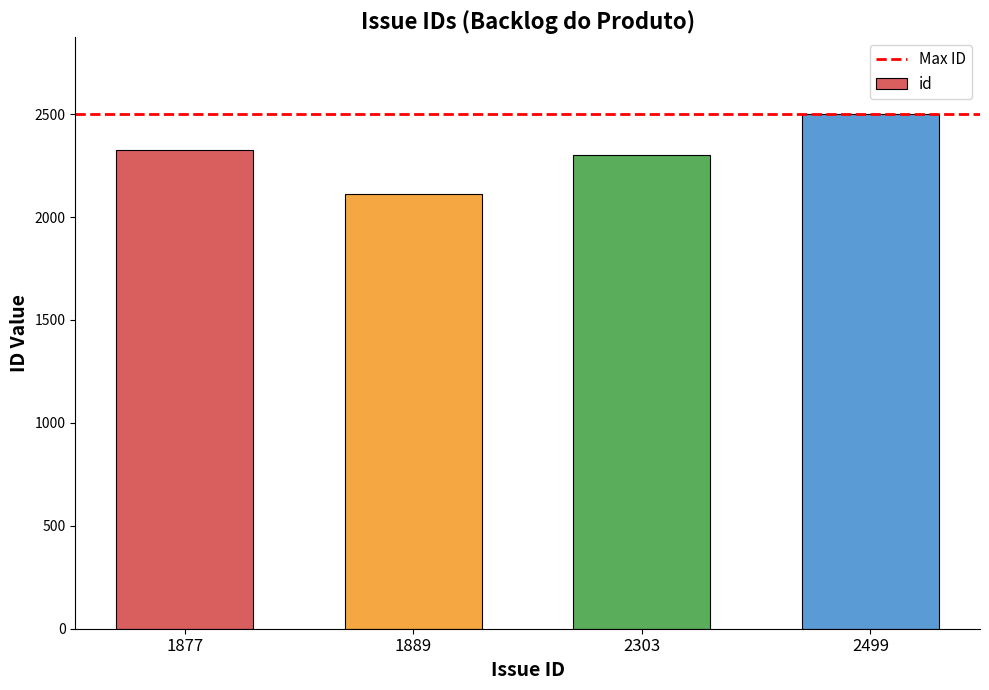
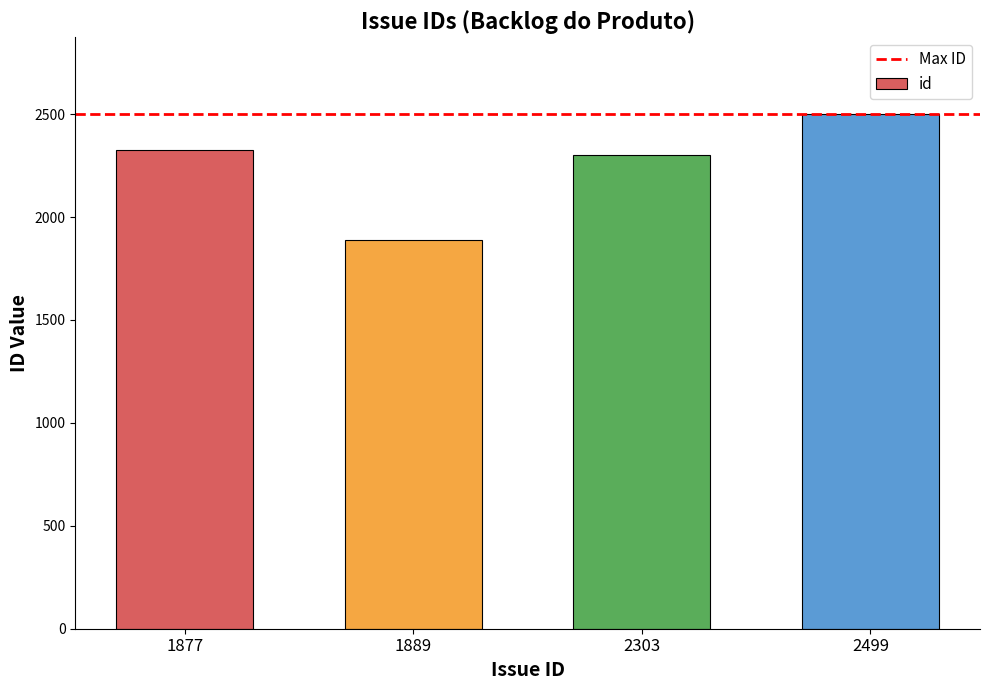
  {
    "1877": 2330,
-   "1889": 2110,
+   "1889": 1890,
    "2303": 2300,
    "2499": 2500
  }
